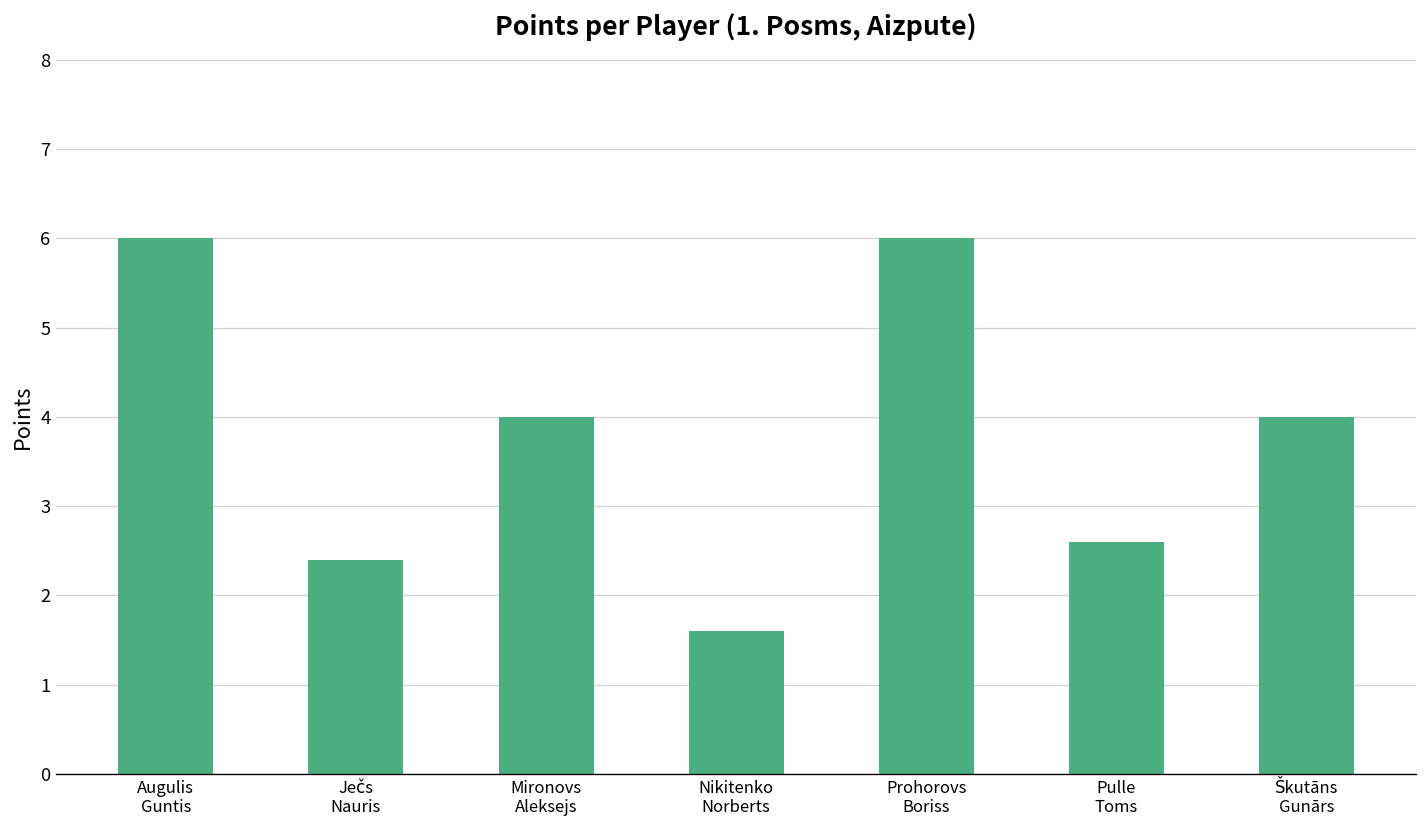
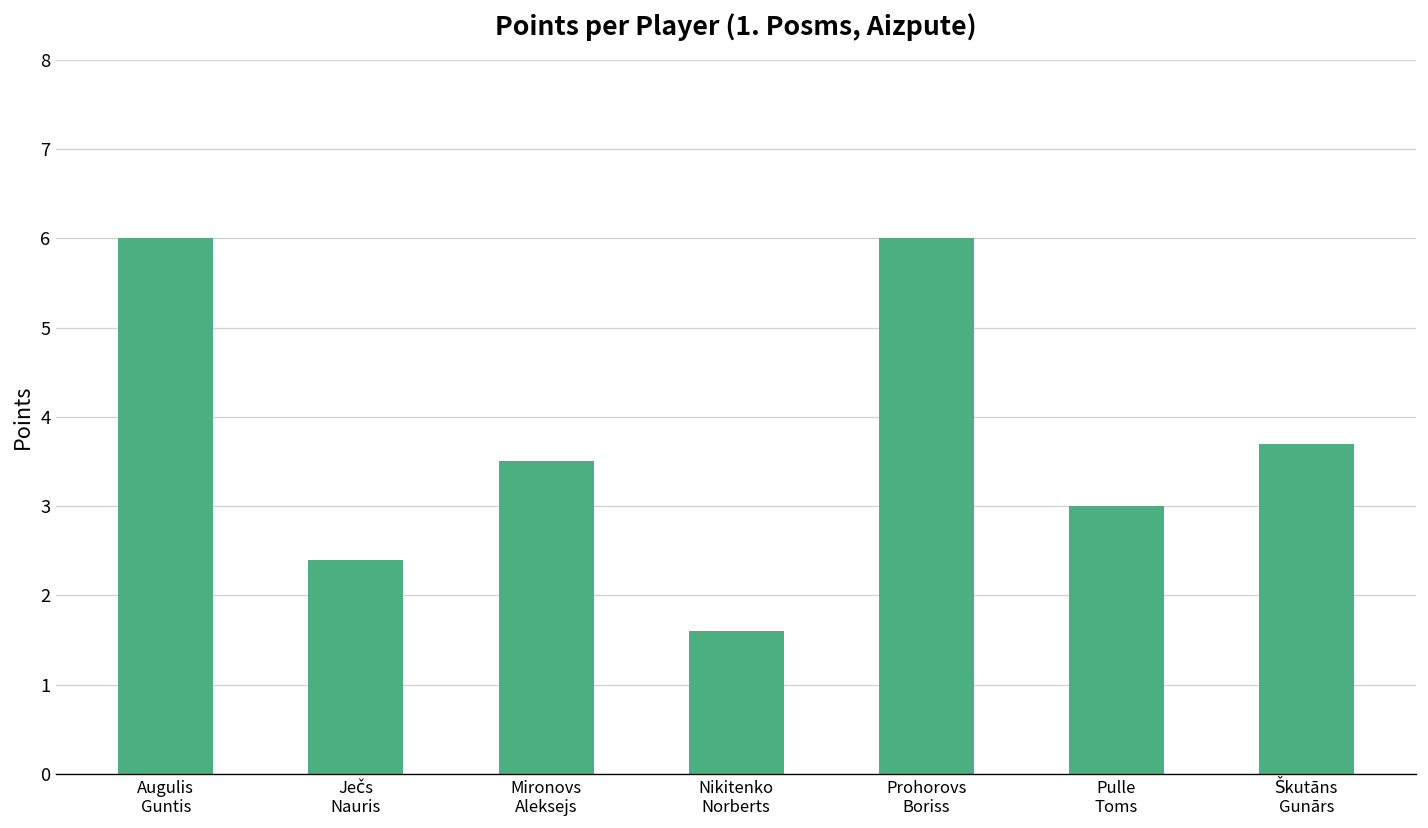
  {
    "Augulis Guntis": 6.0,
    "Ječs Nauris": 2.4,
-   "Mironovs Aleksejs": 4.0,
+   "Mironovs Aleksejs": 3.5,
    "Nikitenko Norberts": 1.6,
    "Prohorovs Boriss": 6.0,
-   "Pulle Toms": 2.6,
-   "Škutāns Gunārs": 4.0
+   "Pulle Toms": 3.0,
+   "Škutāns Gunārs": 3.7
  }
